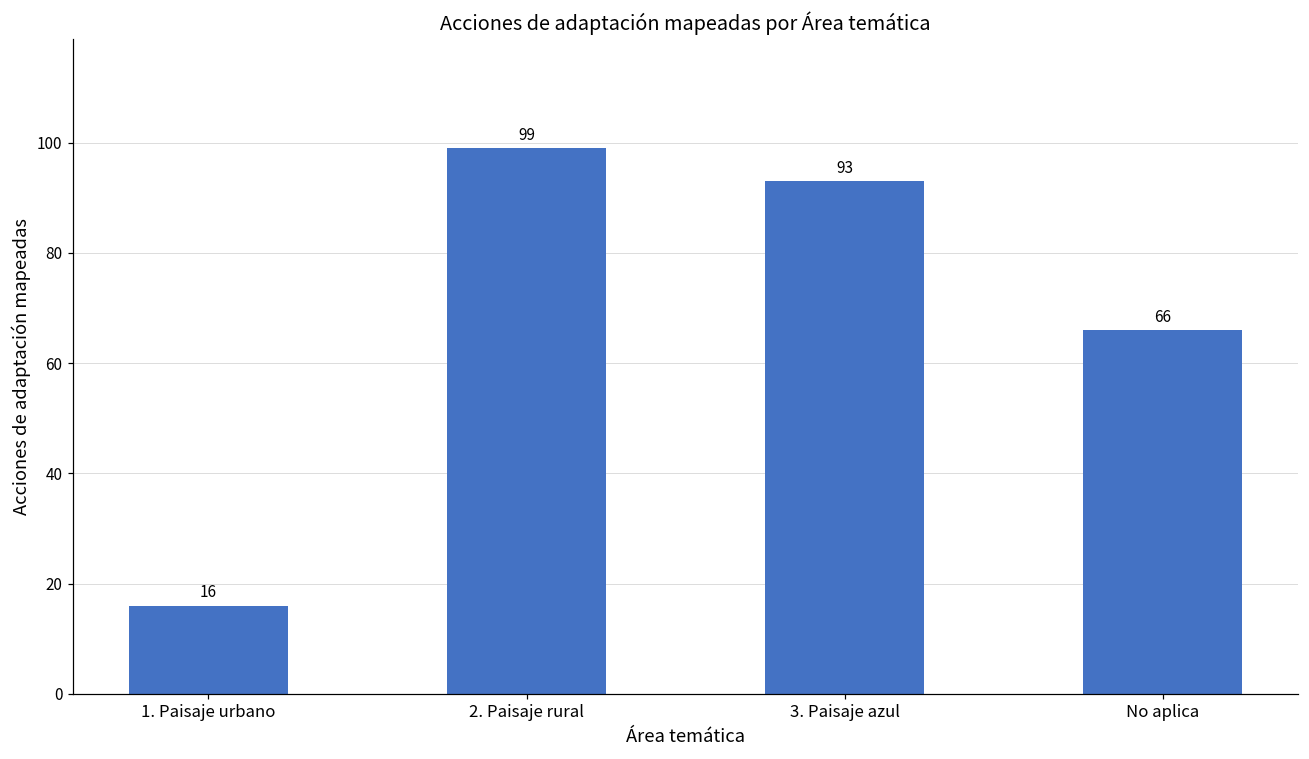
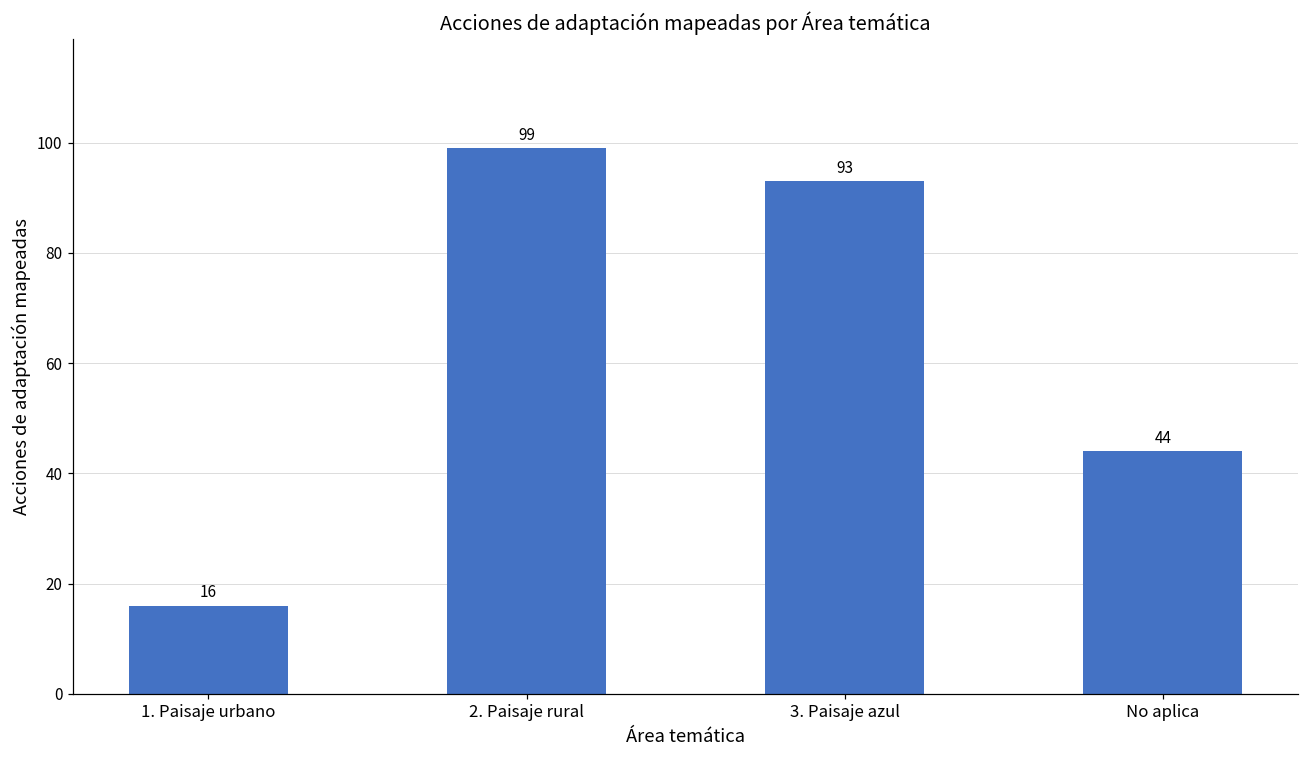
  {
    "1. Paisaje urbano": 16,
    "2. Paisaje rural": 99,
    "3. Paisaje azul": 93,
-   "No aplica": 66
+   "No aplica": 44
  }
